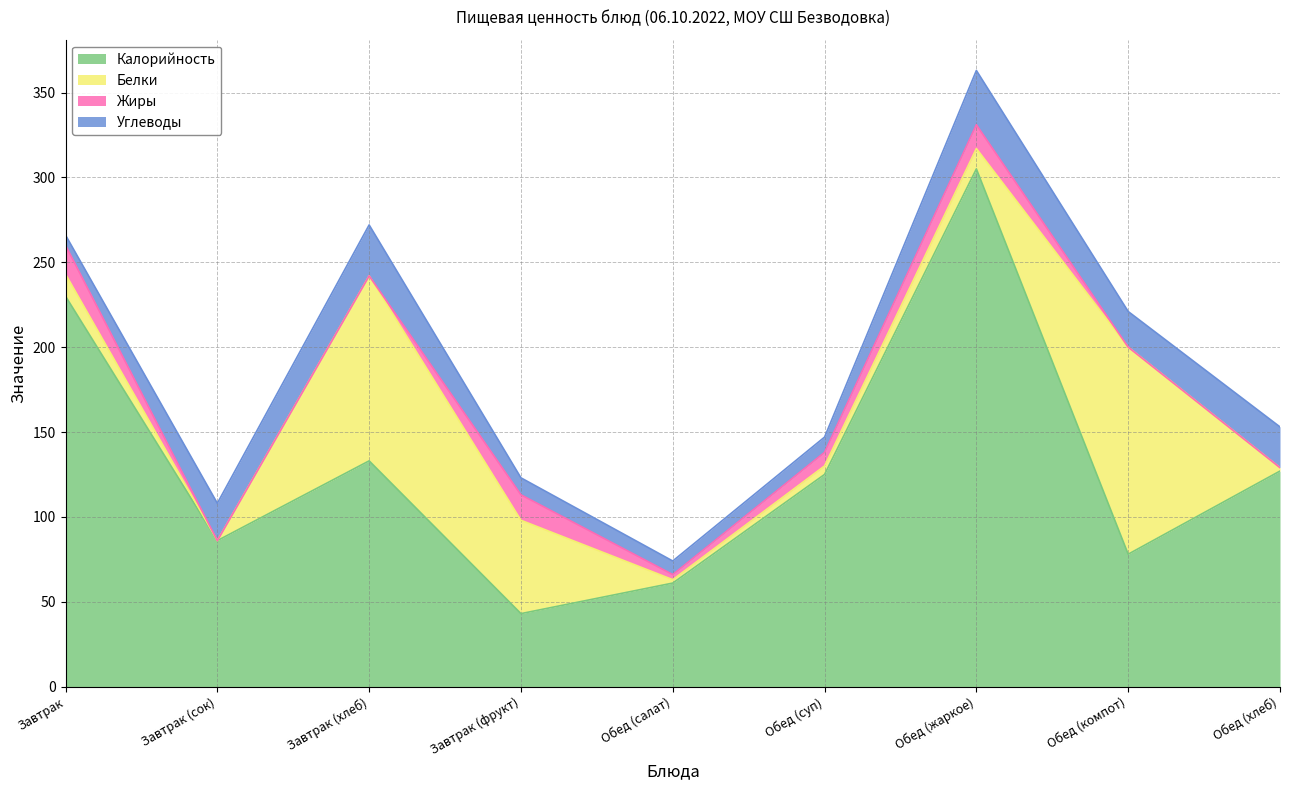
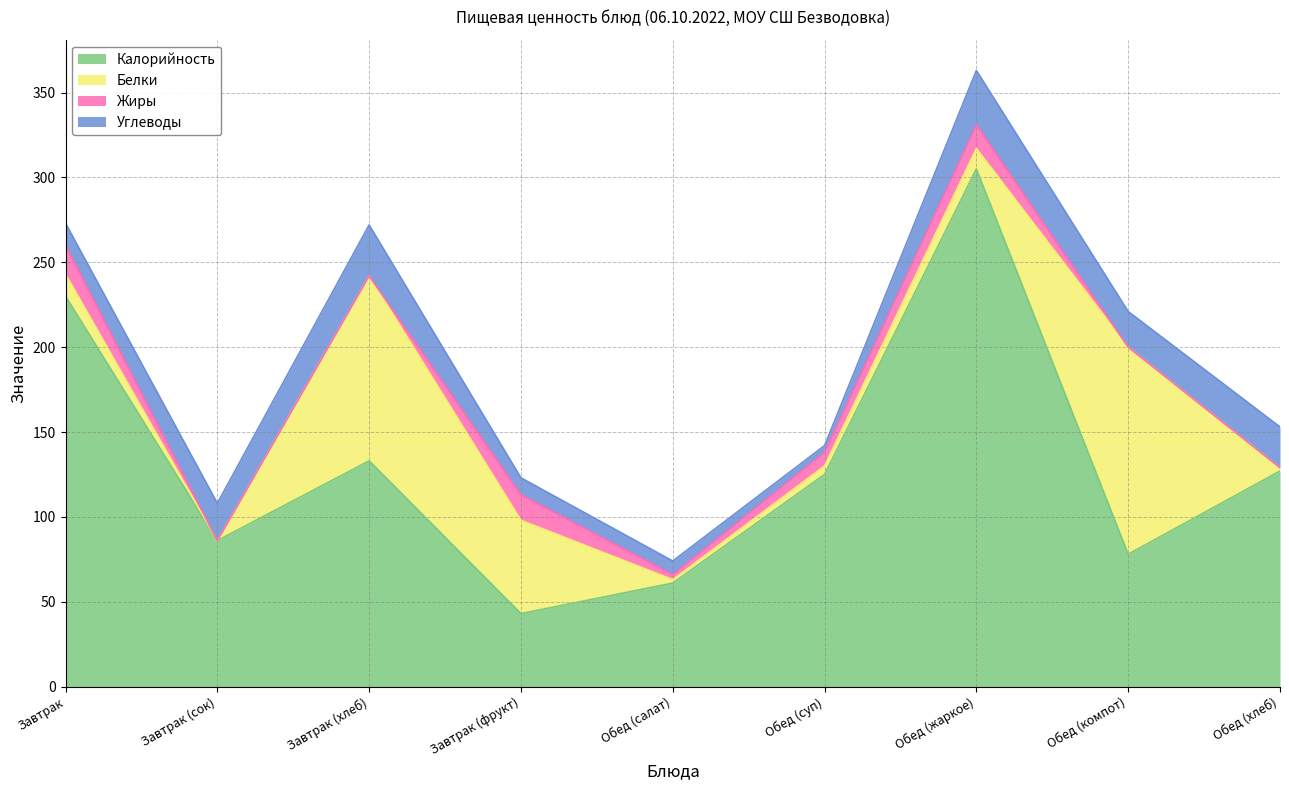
  {
    "Калорийность": {
      "Завтрак": 230,
      "Завтрак (хлеб)": 133,
      "Завтрак (фрукт)": 43,
      "Обед (салат)": 61,
      "Обед (суп)": 125,
      "Обед (жаркое)": 305,
      "Обед (компот)": 78,
      "Обед (хлеб)": 127
    },
    "Белки": {
      "Завтрак": 13,
      "Завтрак (фрукт)": 55,
      "Обед (салат)": 2,
      "Обед (суп)": 5,
      "Обед (жаркое)": 12
    },
    "Жиры": {
      "Завтрак": 17,
      "Завтрак (фрукт)": 15,
      "Обед (салат)": 3,
      "Обед (суп)": 8,
      "Обед (жаркое)": 14
    },
    "Углеводы": {
-     "Завтрак": 6,
+     "Завтрак": 13,
      "Завтрак (сок)": 22,
      "Завтрак (хлеб)": 30,
      "Завтрак (фрукт)": 10,
      "Обед (салат)": 8,
-     "Обед (суп)": 9,
+     "Обед (суп)": 4,
      "Обед (жаркое)": 32,
      "Обед (компот)": 21,
      "Обед (хлеб)": 24
    }
  }
